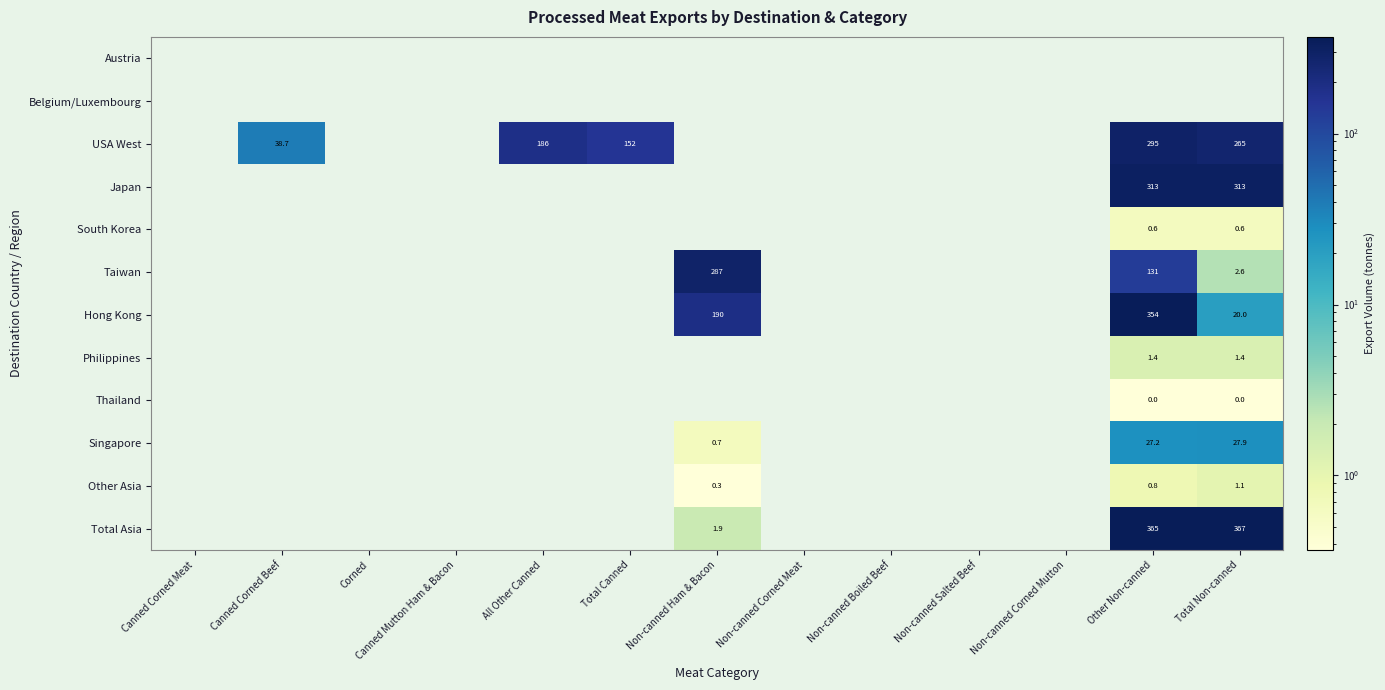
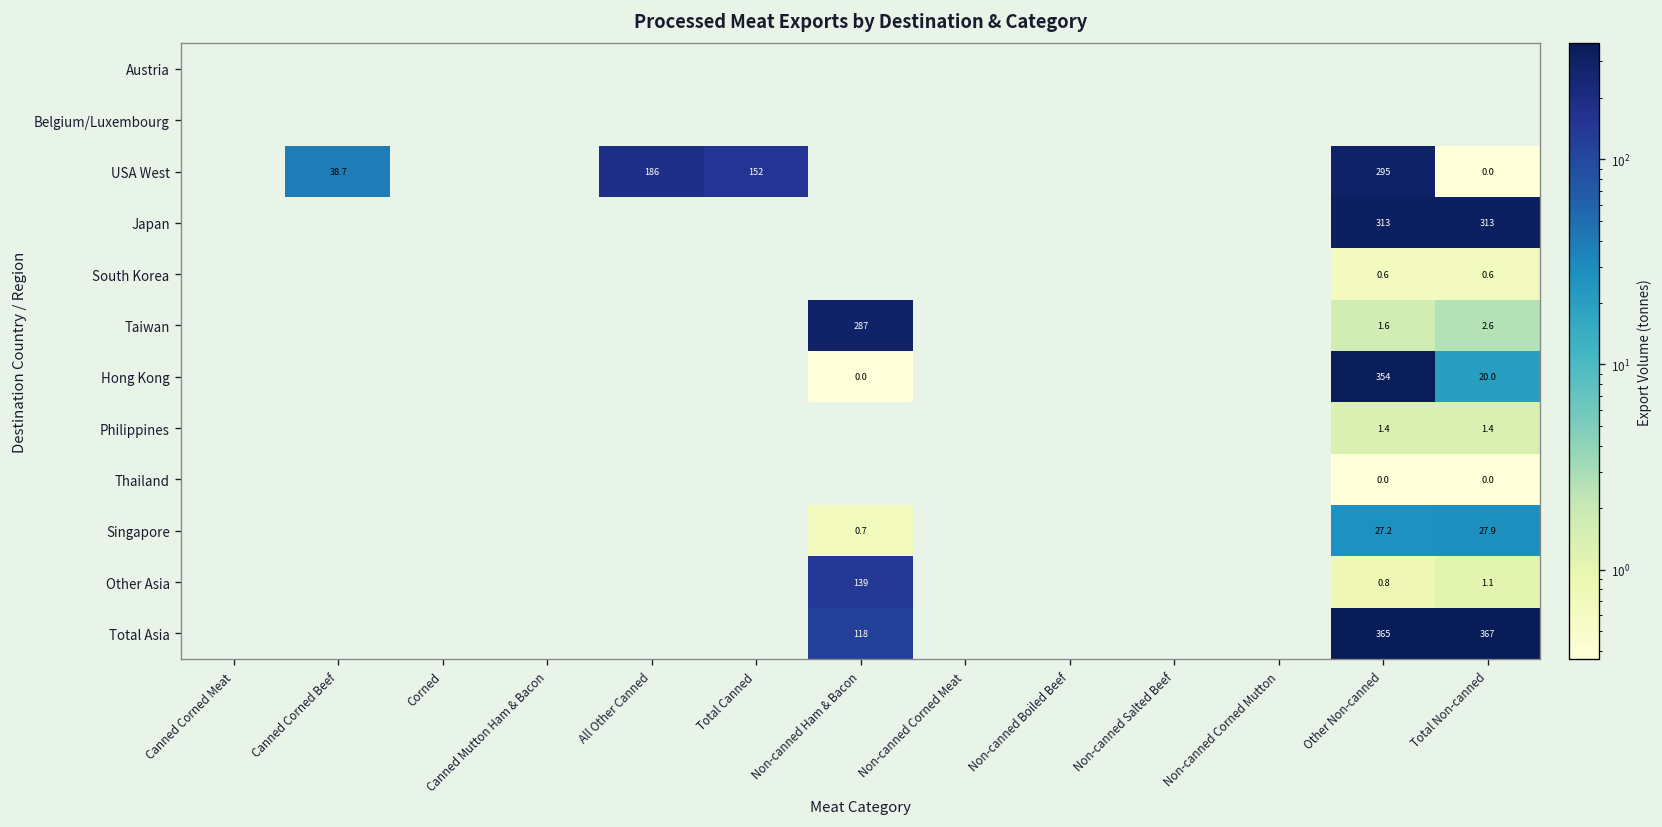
  {
    "USA West": {
      "Canned Corned Beef": 38.7,
      "All Other Canned": 186,
      "Total Canned": 152,
      "Other Non-canned": 295,
-     "Total Non-canned": 265
+     "Total Non-canned": 0.0
    },
    "Japan": {
      "Other Non-canned": 313,
      "Total Non-canned": 313
    },
    "South Korea": {
      "Other Non-canned": 0.6,
      "Total Non-canned": 0.6
    },
    "Taiwan": {
      "Non-canned Ham & Bacon": 287,
-     "Other Non-canned": 131,
+     "Other Non-canned": 1.6,
      "Total Non-canned": 2.6
    },
    "Hong Kong": {
-     "Non-canned Ham & Bacon": 190,
+     "Non-canned Ham & Bacon": 0.0,
      "Other Non-canned": 354,
      "Total Non-canned": 20.0
    },
    "Philippines": {
      "Other Non-canned": 1.4,
      "Total Non-canned": 1.4
    },
    "Thailand": {
      "Other Non-canned": 0.0,
      "Total Non-canned": 0.0
    },
    "Singapore": {
      "Non-canned Ham & Bacon": 0.7,
      "Other Non-canned": 27.2,
      "Total Non-canned": 27.9
    },
    "Other Asia": {
-     "Non-canned Ham & Bacon": 0.3,
+     "Non-canned Ham & Bacon": 139,
      "Other Non-canned": 0.8,
      "Total Non-canned": 1.1
    },
    "Total Asia": {
-     "Non-canned Ham & Bacon": 1.9,
+     "Non-canned Ham & Bacon": 118,
      "Other Non-canned": 365,
      "Total Non-canned": 367
    }
  }
